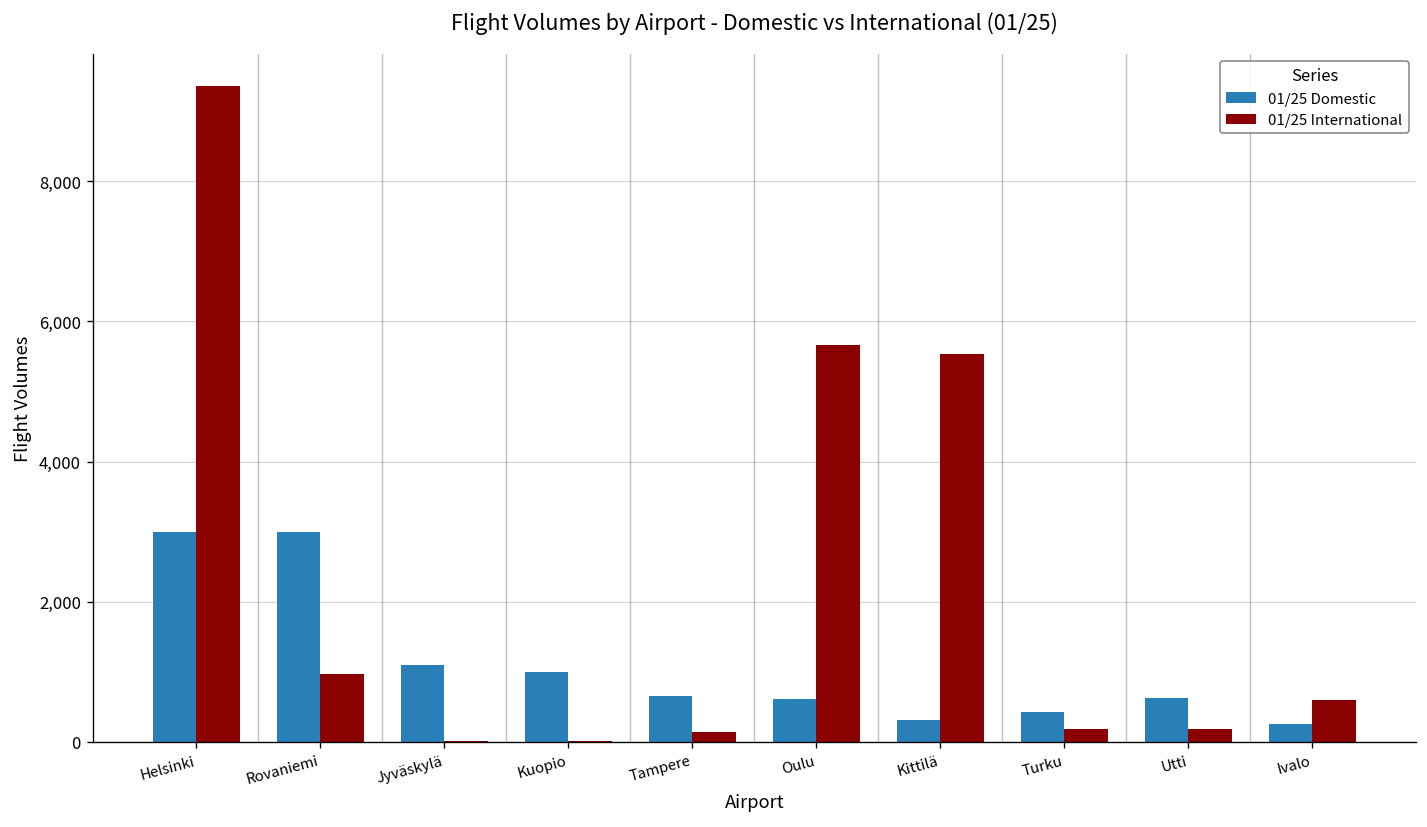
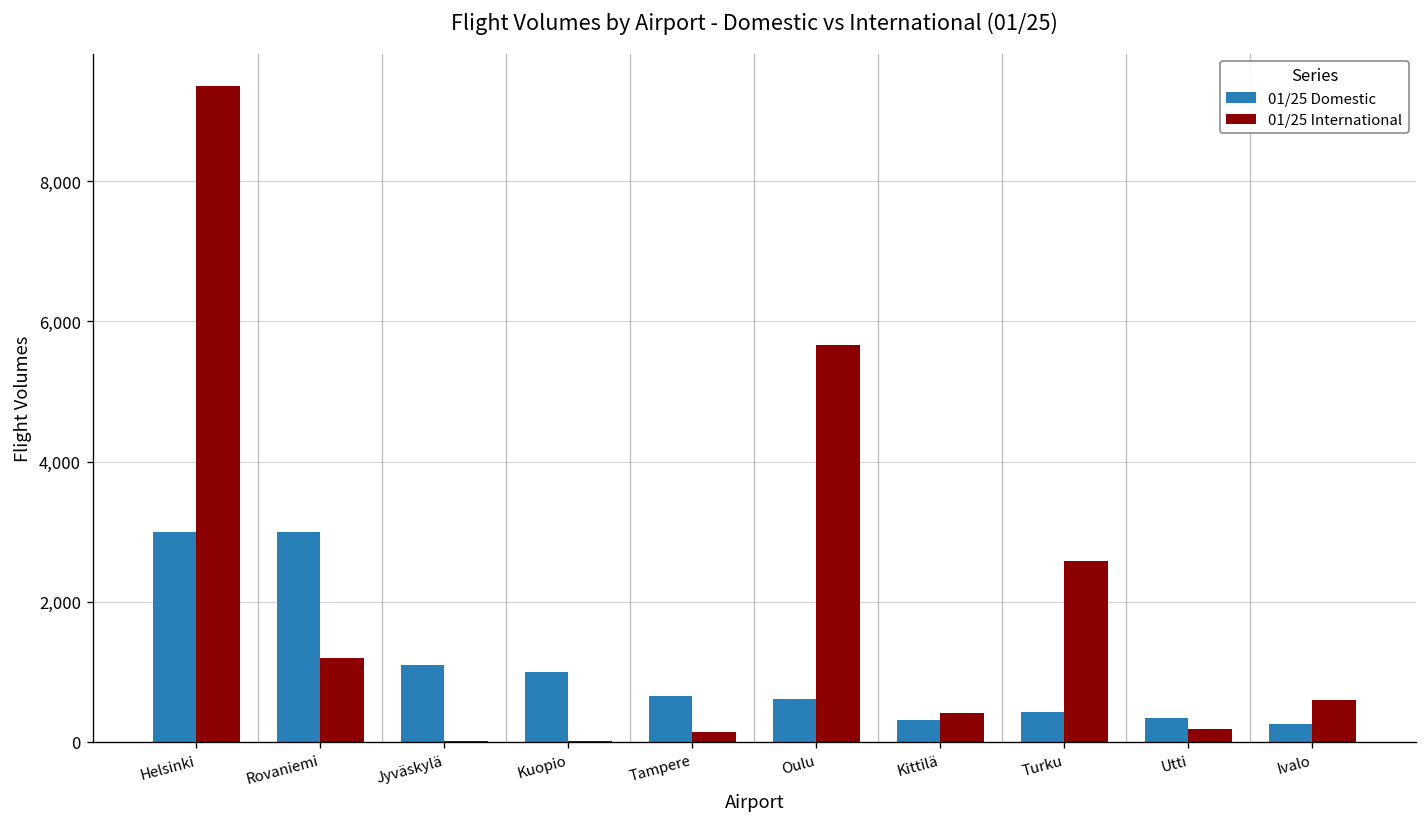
  {
    "01/25 Domestic": {
      "Helsinki": "3,000",
      "Rovaniemi": "3,000",
      "Jyväskylä": "1,100",
      "Kuopio": "1,000",
      "Tampere": "700",
      "Oulu": "600",
      "Kittilä": "300",
      "Turku": "400",
-     "Utti": "600",
+     "Utti": "300",
      "Ivalo": "300"
    },
    "01/25 International": {
      "Helsinki": "9,400",
-     "Rovaniemi": "1,000",
+     "Rovaniemi": "1,200",
      "Tampere": "100",
      "Oulu": "5,700",
-     "Kittilä": "5,500",
-     "Turku": "200",
+     "Kittilä": "400",
+     "Turku": "2,600",
      "Utti": "200",
      "Ivalo": "600"
    }
  }
